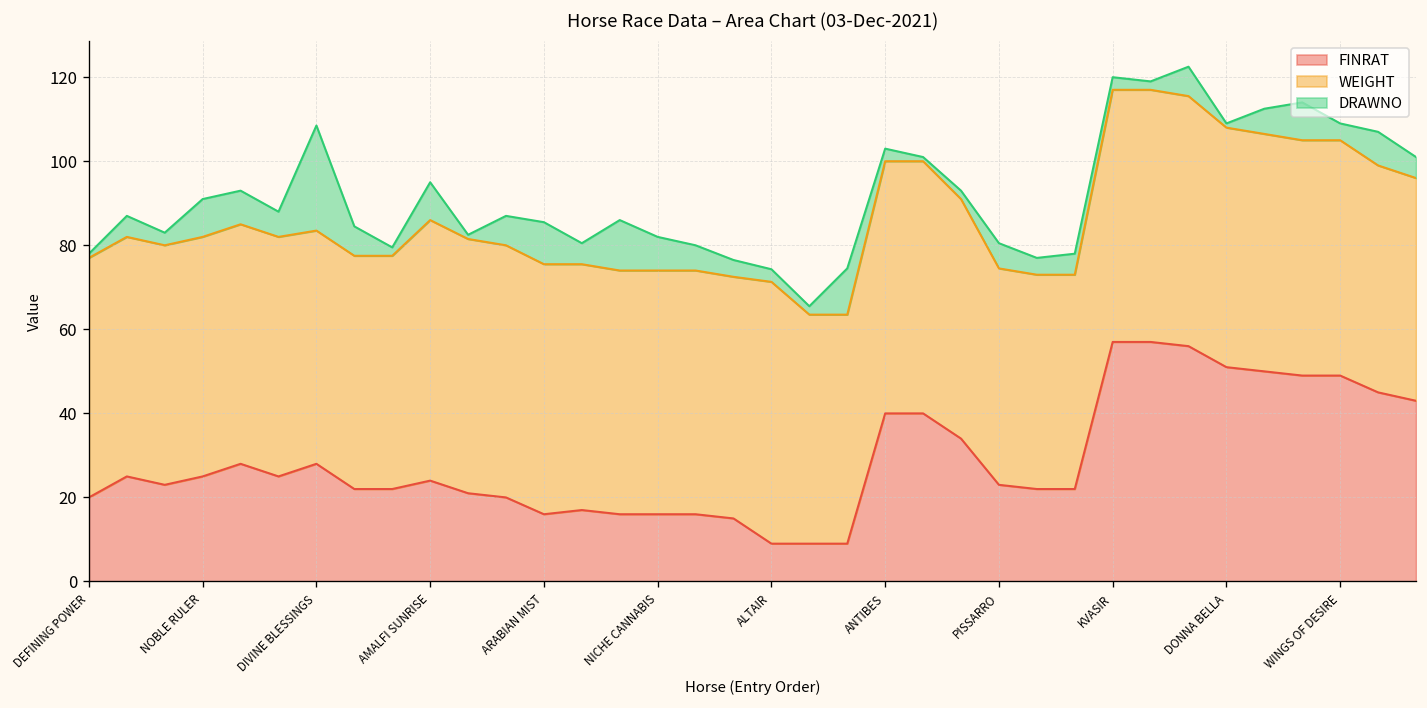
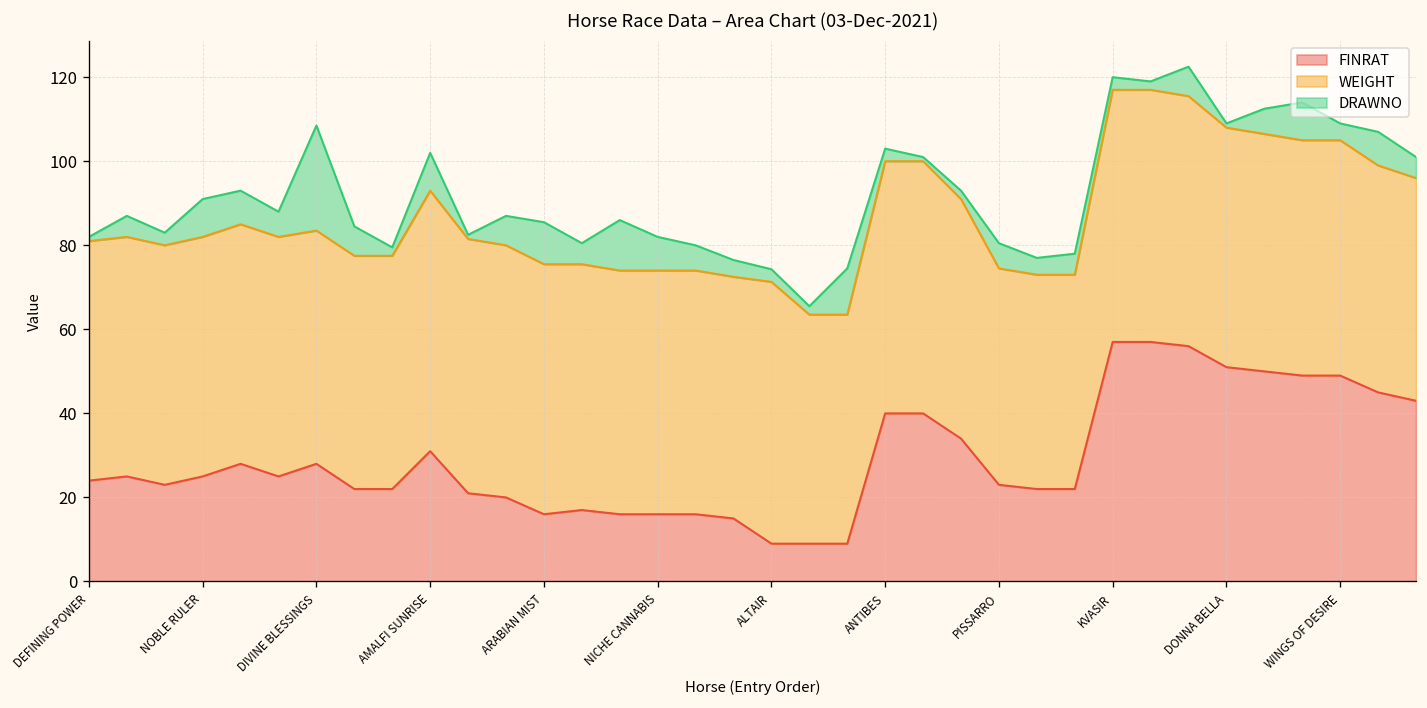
  {
    "FINRAT": {
-     "DEFINING POWER": 20,
+     "DEFINING POWER": 24,
      "NOBLE RULER": 25,
      "DIVINE BLESSINGS": 28,
-     "AMALFI SUNRISE": 24,
+     "AMALFI SUNRISE": 31,
      "ARABIAN MIST": 16,
      "NICHE CANNABIS": 16,
      "ALTAIR": 9,
      "ANTIBES": 40,
      "PISSARRO": 23,
      "KVASIR": 57,
      "DONNA BELLA": 51,
      "WINGS OF DESIRE": 49
    },
    "WEIGHT": {
      "DEFINING POWER": 57,
      "NOBLE RULER": 57,
      "DIVINE BLESSINGS": 56,
      "AMALFI SUNRISE": 62,
      "ARABIAN MIST": 60,
      "NICHE CANNABIS": 58,
      "ALTAIR": 62,
      "ANTIBES": 60,
      "PISSARRO": 52,
      "KVASIR": 60,
      "DONNA BELLA": 57,
      "WINGS OF DESIRE": 56
    },
    "DRAWNO": {
      "DEFINING POWER": 1,
      "NOBLE RULER": 9,
      "DIVINE BLESSINGS": 25,
      "AMALFI SUNRISE": 9,
      "ARABIAN MIST": 10,
      "NICHE CANNABIS": 8,
      "ALTAIR": 3,
      "ANTIBES": 3,
      "PISSARRO": 6,
      "KVASIR": 3,
      "DONNA BELLA": 1,
      "WINGS OF DESIRE": 4
    }
  }
